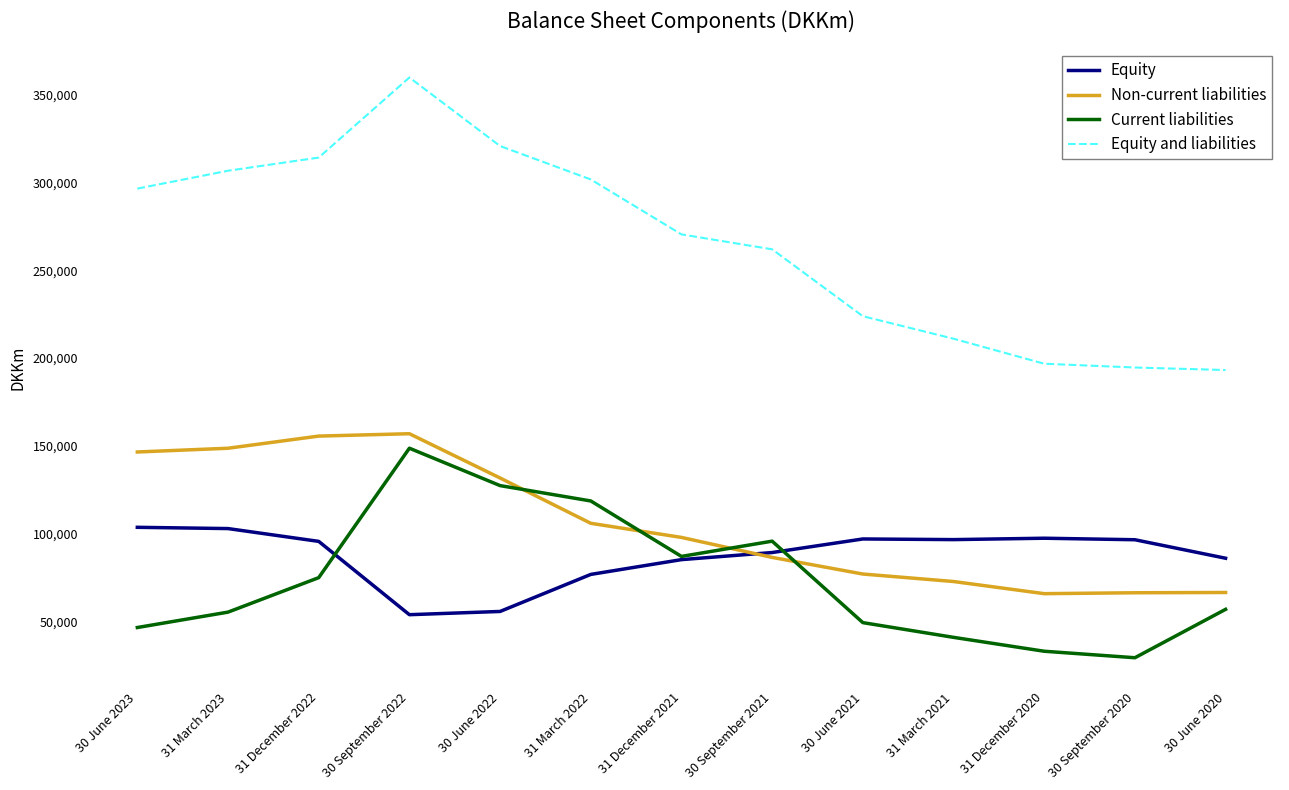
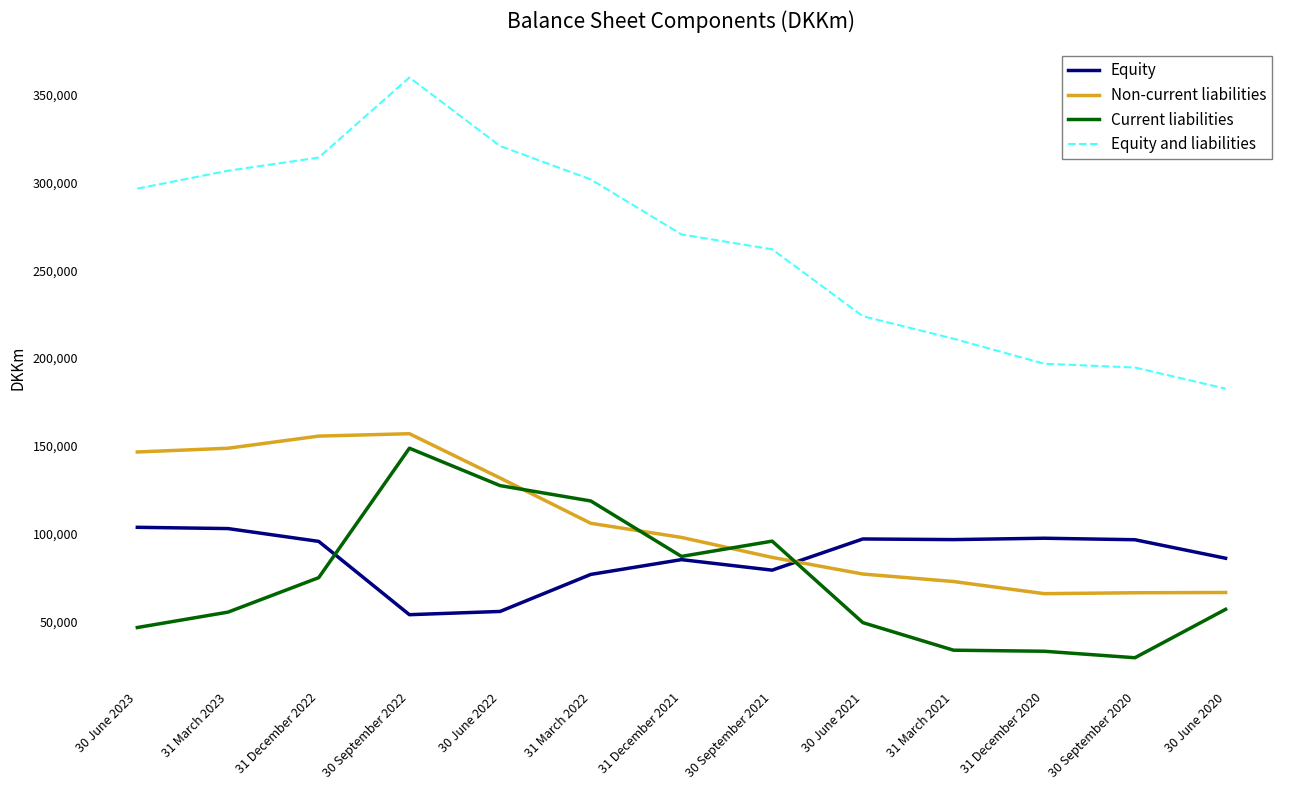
  {
    "Equity": {
      "30 June 2023": "104,000",
      "31 March 2023": "103,000",
      "31 December 2022": "96,000",
      "30 September 2022": "54,000",
      "30 June 2022": "56,000",
      "31 March 2022": "77,000",
      "31 December 2021": "85,000",
-     "30 September 2021": "89,000",
+     "30 September 2021": "79,000",
      "30 June 2021": "97,000",
      "31 March 2021": "97,000",
      "31 December 2020": "97,000",
      "30 September 2020": "96,000",
      "30 June 2020": "86,000"
    },
    "Non-current liabilities": {
      "30 June 2023": "146,000",
      "31 March 2023": "149,000",
      "31 December 2022": "156,000",
      "30 September 2022": "157,000",
      "30 June 2022": "132,000",
      "31 March 2022": "106,000",
      "31 December 2021": "98,000",
      "30 September 2021": "86,000",
      "30 June 2021": "77,000",
      "31 March 2021": "73,000",
      "31 December 2020": "66,000",
      "30 September 2020": "66,000",
      "30 June 2020": "66,000"
    },
    "Current liabilities": {
      "30 June 2023": "46,000",
      "31 March 2023": "55,000",
      "31 December 2022": "75,000",
      "30 September 2022": "149,000",
      "30 June 2022": "127,000",
      "31 March 2022": "119,000",
      "31 December 2021": "87,000",
      "30 September 2021": "96,000",
      "30 June 2021": "49,000",
-     "31 March 2021": "41,000",
+     "31 March 2021": "34,000",
      "31 December 2020": "33,000",
      "30 September 2020": "29,000",
      "30 June 2020": "57,000"
    },
    "Equity and liabilities": {
      "30 June 2023": "296,000",
      "31 March 2023": "307,000",
      "31 December 2022": "314,000",
      "30 September 2022": "360,000",
      "30 June 2022": "321,000",
      "31 March 2022": "302,000",
      "31 December 2021": "270,000",
      "30 September 2021": "262,000",
      "30 June 2021": "224,000",
      "31 March 2021": "211,000",
      "31 December 2020": "197,000",
      "30 September 2020": "195,000",
-     "30 June 2020": "193,000"
+     "30 June 2020": "183,000"
    }
  }
